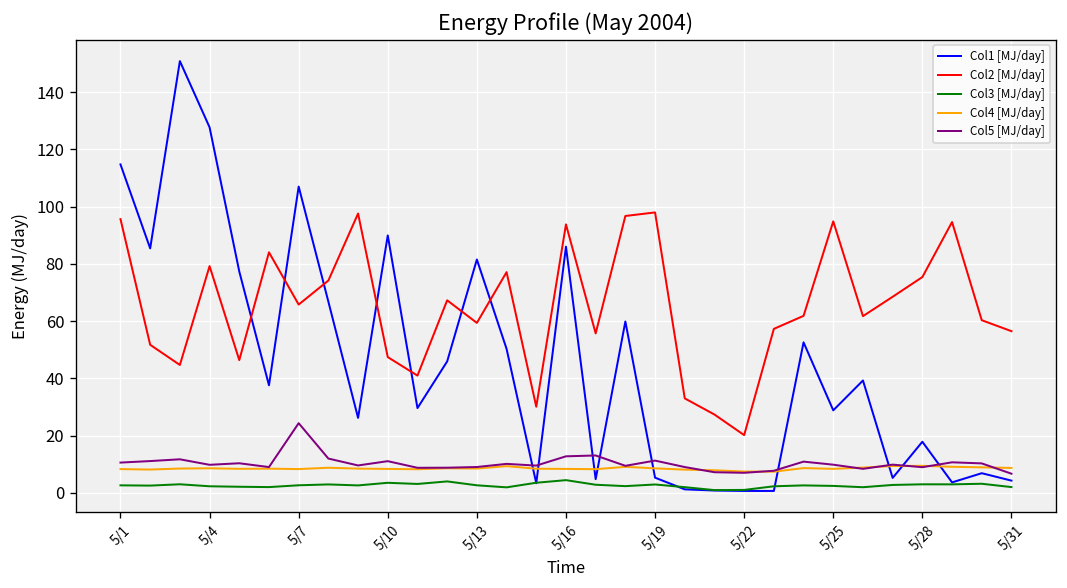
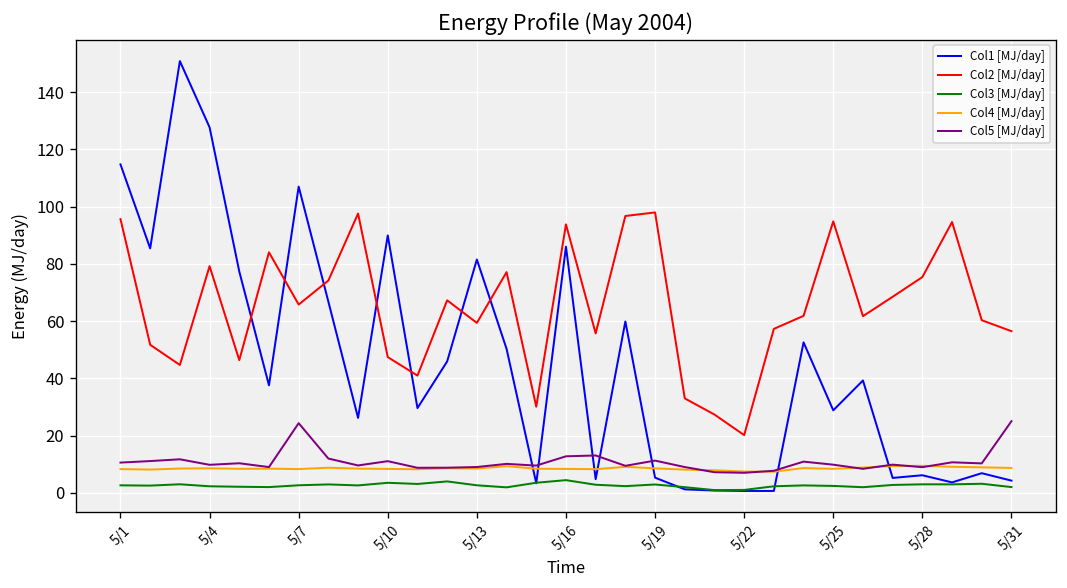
  {
    "Col1 [MJ/day]": {
      "5/1": 115,
      "5/4": 128,
      "5/7": 107,
      "5/10": 90,
      "5/13": 82,
      "5/16": 86,
      "5/19": 5,
      "5/25": 29,
-     "5/28": 18,
+     "5/28": 6,
      "5/31": 4
    },
    "Col2 [MJ/day]": {
      "5/1": 96,
      "5/4": 79,
      "5/7": 66,
      "5/10": 47,
      "5/13": 59,
      "5/16": 94,
      "5/19": 98,
      "5/22": 20,
      "5/25": 95,
      "5/28": 75,
      "5/31": 57
    },
    "Col3 [MJ/day]": {
      "5/1": 3,
      "5/4": 2,
      "5/7": 3,
      "5/10": 4,
      "5/13": 3,
      "5/16": 4,
      "5/19": 3,
      "5/25": 2,
      "5/28": 3,
      "5/31": 2
    },
    "Col4 [MJ/day]": {
      "5/1": 8,
      "5/4": 9,
      "5/7": 8,
      "5/10": 8,
      "5/16": 8,
      "5/19": 9,
      "5/25": 8,
      "5/31": 9
    },
    "Col5 [MJ/day]": {
      "5/1": 11,
      "5/4": 10,
      "5/7": 24,
      "5/10": 11,
      "5/16": 13,
      "5/19": 11,
      "5/25": 10,
-     "5/31": 7
+     "5/31": 25
    }
  }
